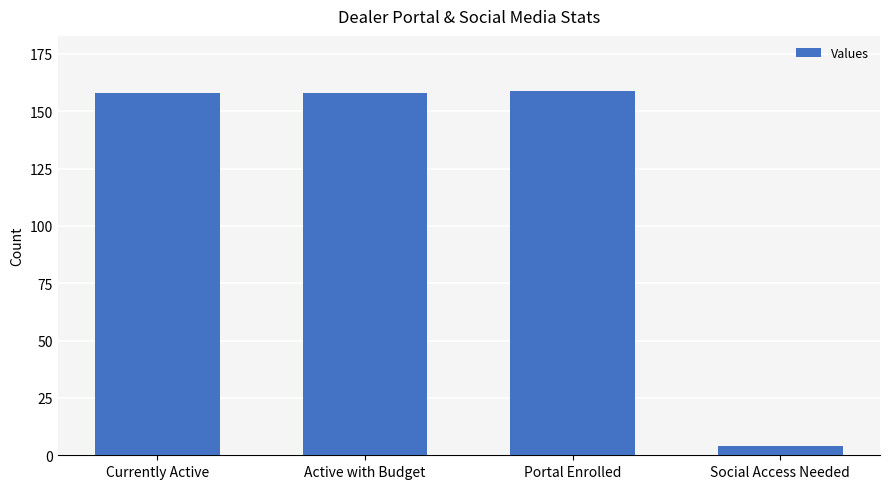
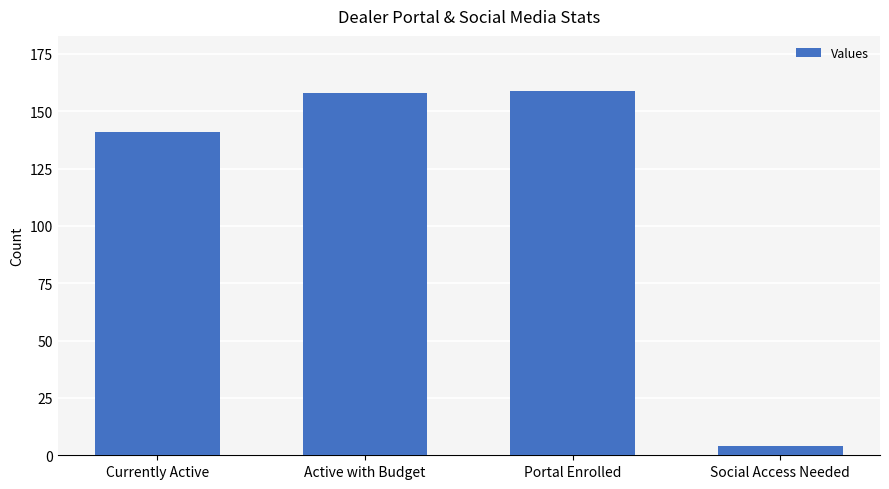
  {
-   "Currently Active": 158,
+   "Currently Active": 141,
    "Active with Budget": 158,
    "Portal Enrolled": 159,
    "Social Access Needed": 4
  }
